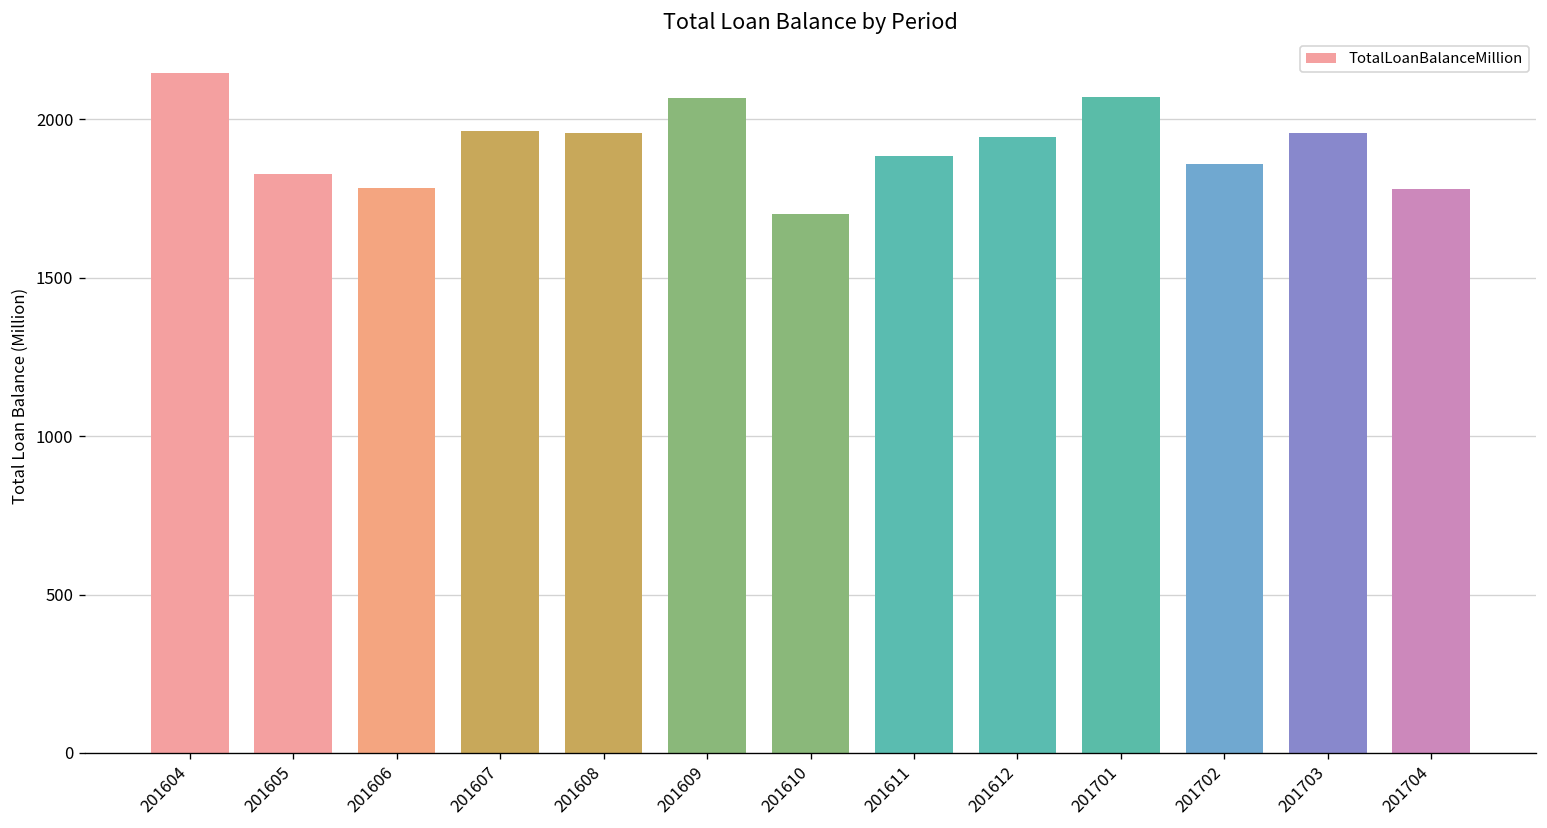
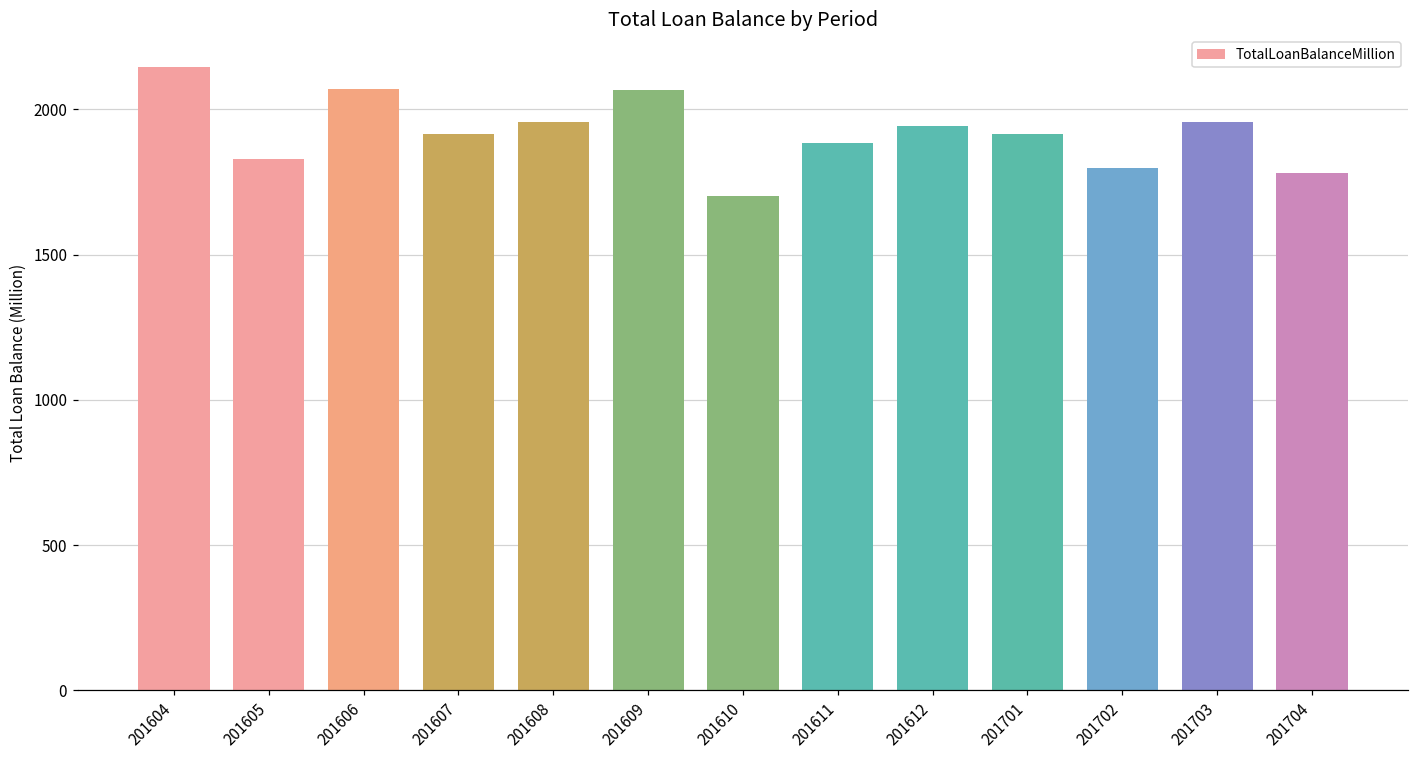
  {
    "201604": 2150,
    "201605": 1830,
-   "201606": 1790,
-   "201607": 1960,
+   "201606": 2070,
+   "201607": 1920,
    "201608": 1960,
    "201609": 2070,
    "201610": 1700,
    "201611": 1880,
    "201612": 1940,
-   "201701": 2070,
-   "201702": 1860,
+   "201701": 1910,
+   "201702": 1800,
    "201703": 1960,
    "201704": 1780
  }
